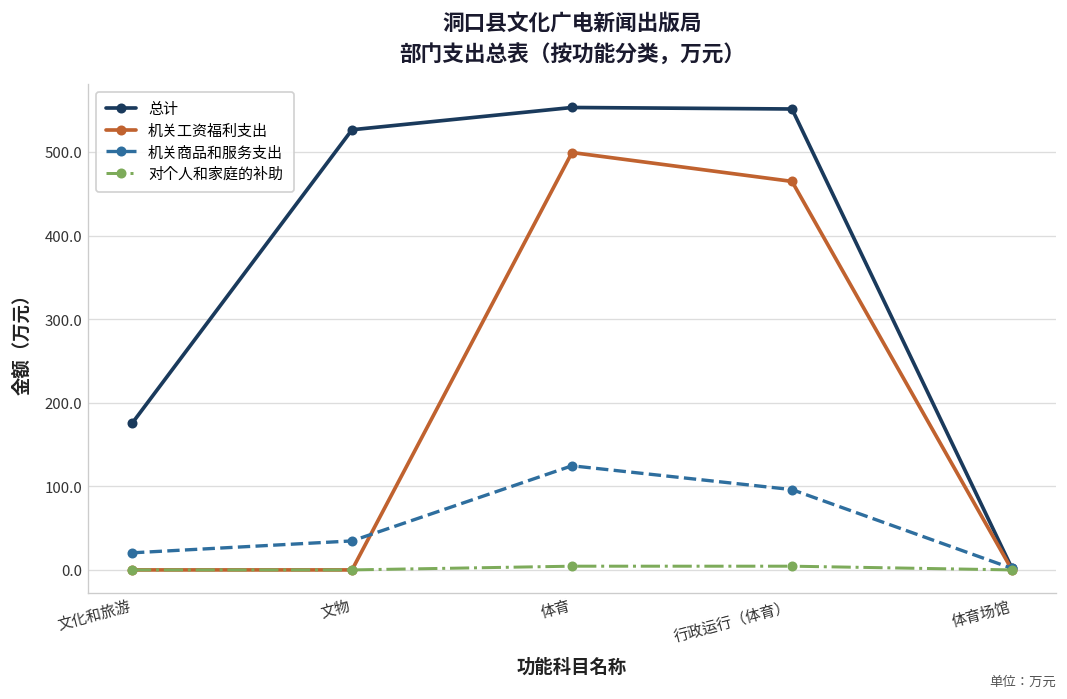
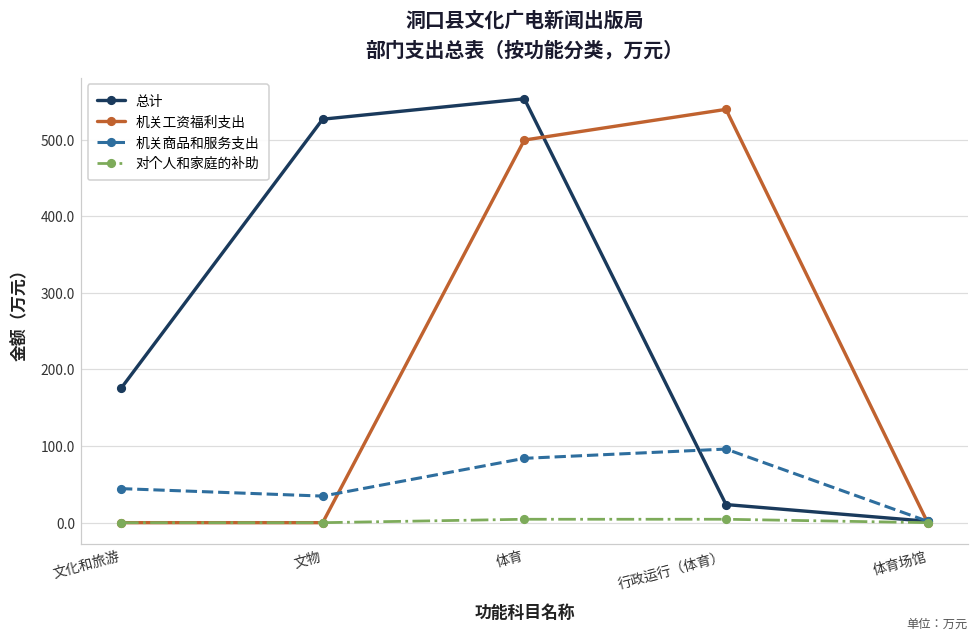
  {
    "总计": {
      "文化和旅游": 180,
      "文物": 530,
      "体育": 550,
-     "行政运行（体育）": 550
+     "行政运行（体育）": 20
    },
    "机关工资福利支出": {
      "体育": 500,
-     "行政运行（体育）": 460
+     "行政运行（体育）": 540
    },
    "机关商品和服务支出": {
-     "文化和旅游": 20,
+     "文化和旅游": 40,
      "文物": 30,
-     "体育": 120,
+     "体育": 80,
      "行政运行（体育）": 100
    },
    "对个人和家庭的补助": {
      "体育": 0,
      "行政运行（体育）": 0
    }
  }
